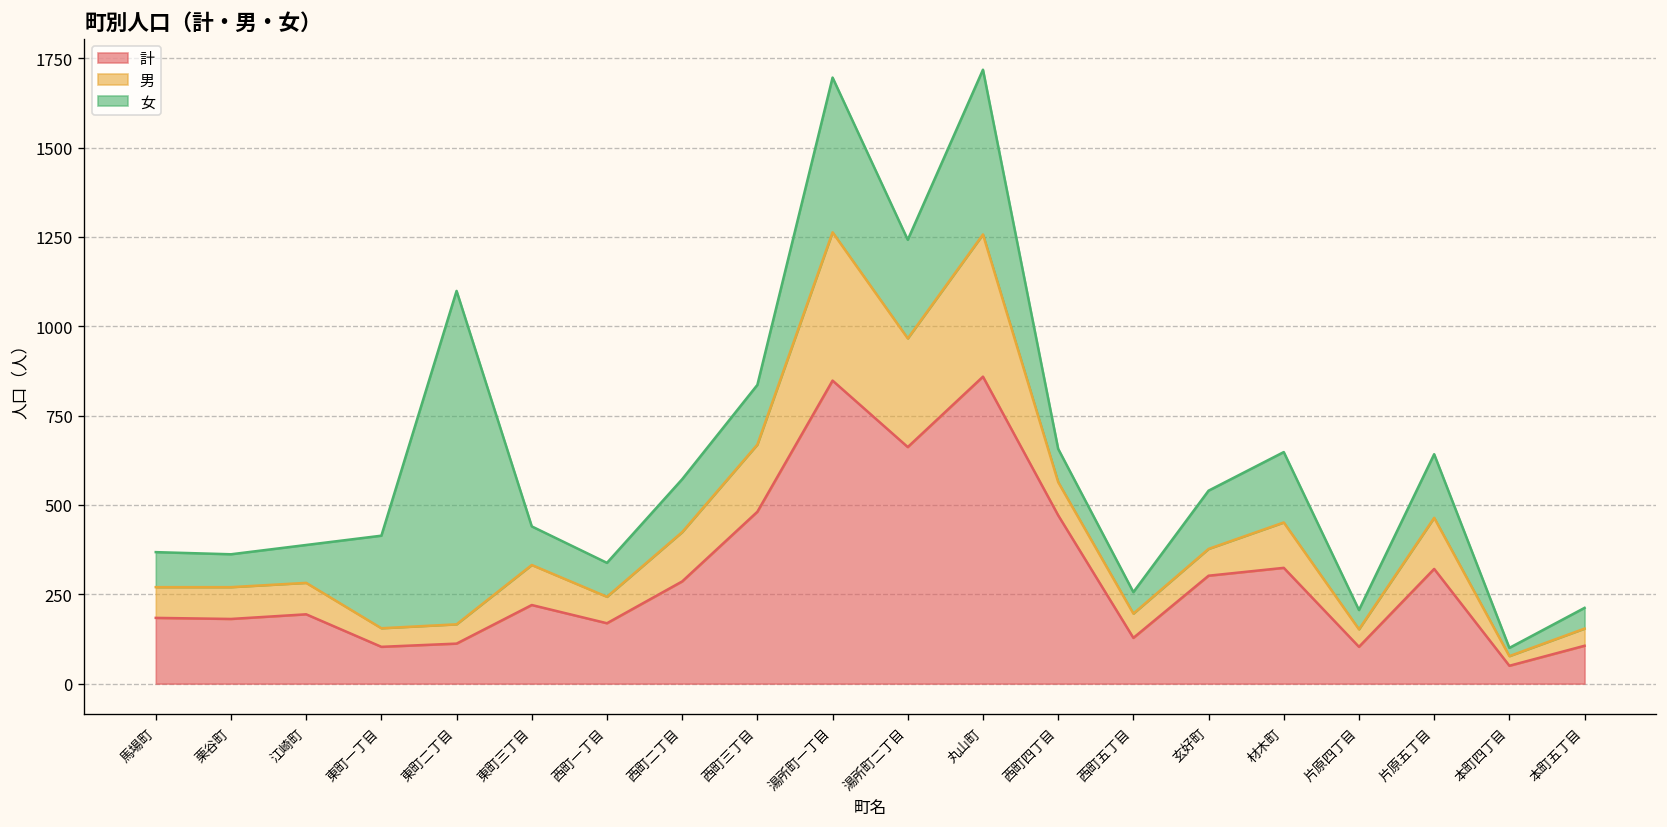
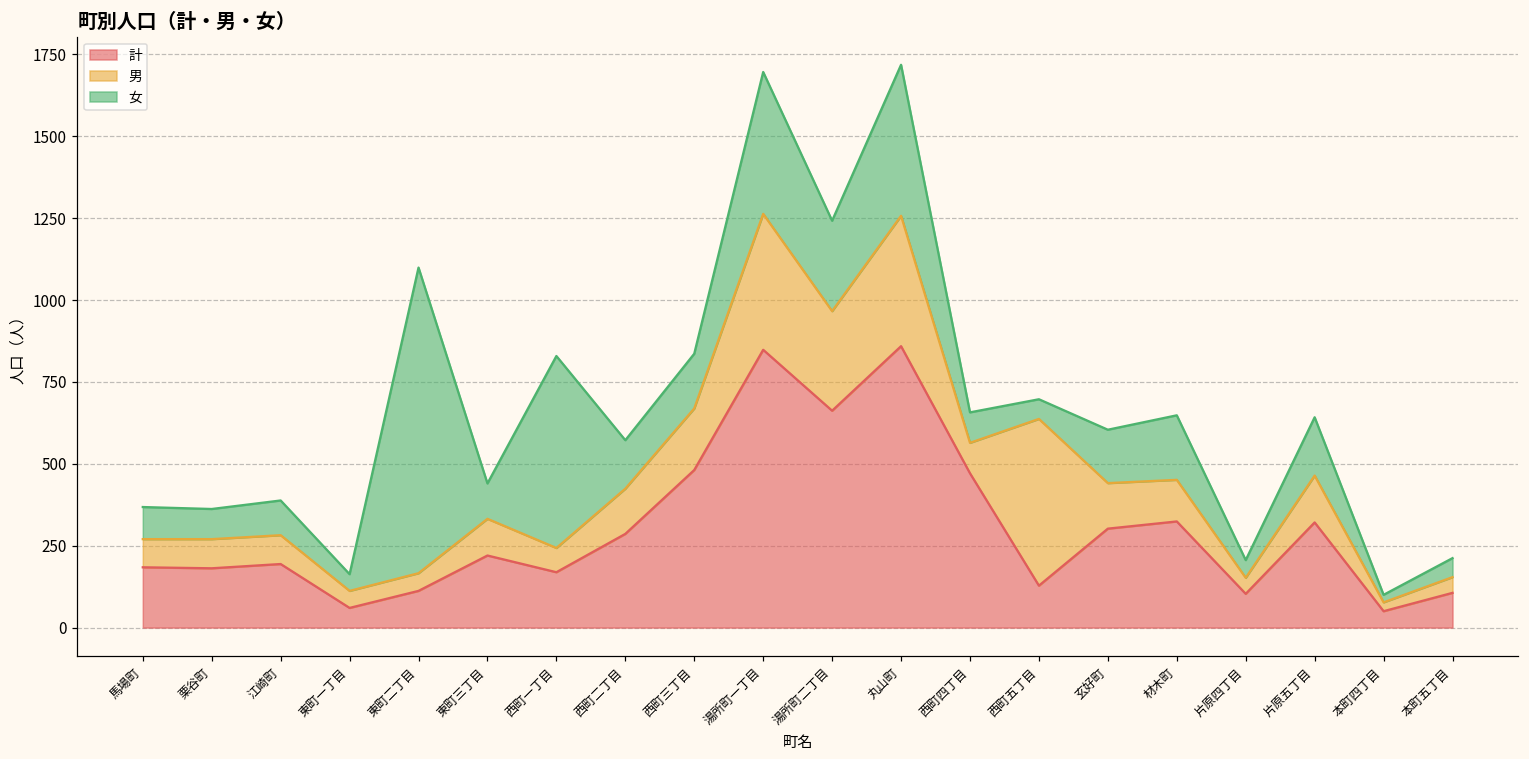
  {
    "計": {
      "馬場町": 180,
      "栗谷町": 180,
      "江崎町": 190,
-     "東町一丁目": 100,
+     "東町一丁目": 60,
      "東町二丁目": 110,
      "東町三丁目": 220,
      "西町一丁目": 170,
      "西町二丁目": 290,
      "西町三丁目": 480,
      "湯所町一丁目": 850,
      "湯所町二丁目": 660,
      "丸山町": 860,
      "西町四丁目": 470,
      "西町五丁目": 130,
      "玄好町": 300,
      "材木町": 320,
      "片原四丁目": 100,
      "片原五丁目": 320,
      "本町四丁目": 50,
      "本町五丁目": 110
    },
    "男": {
      "馬場町": 90,
      "栗谷町": 90,
      "江崎町": 90,
      "東町一丁目": 50,
      "東町二丁目": 50,
      "東町三丁目": 110,
      "西町一丁目": 70,
      "西町二丁目": 140,
      "西町三丁目": 190,
      "湯所町一丁目": 420,
      "湯所町二丁目": 300,
      "丸山町": 400,
      "西町四丁目": 90,
-     "西町五丁目": 70,
-     "玄好町": 80,
+     "西町五丁目": 510,
+     "玄好町": 140,
      "材木町": 130,
      "片原四丁目": 50,
      "片原五丁目": 140,
      "本町四丁目": 30,
      "本町五丁目": 50
    },
    "女": {
      "馬場町": 100,
      "栗谷町": 90,
      "江崎町": 110,
-     "東町一丁目": 260,
+     "東町一丁目": 50,
      "東町二丁目": 930,
      "東町三丁目": 110,
-     "西町一丁目": 100,
+     "西町一丁目": 590,
      "西町二丁目": 150,
      "西町三丁目": 170,
      "湯所町一丁目": 430,
      "湯所町二丁目": 280,
      "丸山町": 460,
      "西町四丁目": 90,
      "西町五丁目": 60,
      "玄好町": 160,
      "材木町": 200,
      "片原四丁目": 50,
      "片原五丁目": 180,
      "本町四丁目": 20,
      "本町五丁目": 60
    }
  }
